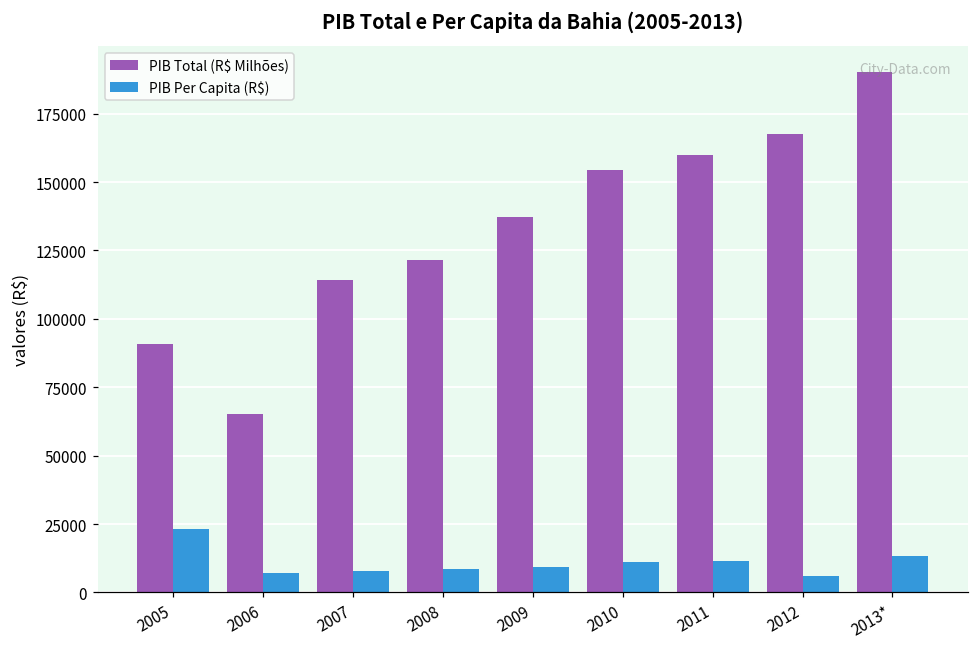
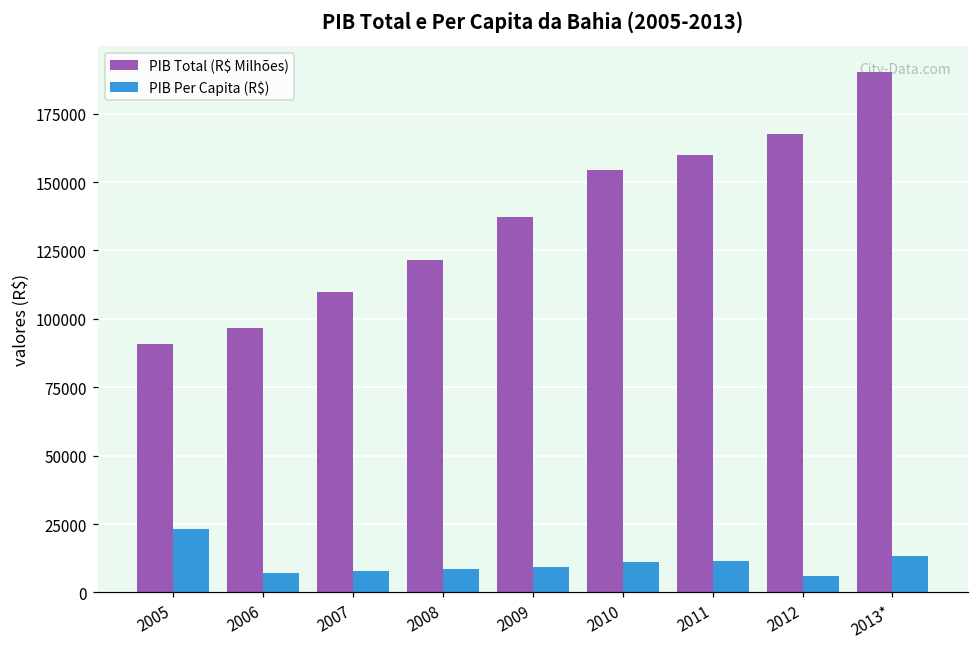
  {
    "PIB Total (R$ Milhões)": {
      "2005": 91000,
-     "2006": 65000,
-     "2007": 114000,
+     "2006": 97000,
+     "2007": 110000,
      "2008": 122000,
      "2009": 137000,
      "2010": 154000,
      "2011": 160000,
      "2012": 168000,
      "2013*": 190000
    },
    "PIB Per Capita (R$)": {
      "2005": 23000,
      "2006": 7000,
      "2007": 8000,
      "2008": 8000,
      "2009": 9000,
      "2010": 11000,
      "2011": 11000,
      "2012": 6000,
      "2013*": 13000
    }
  }
